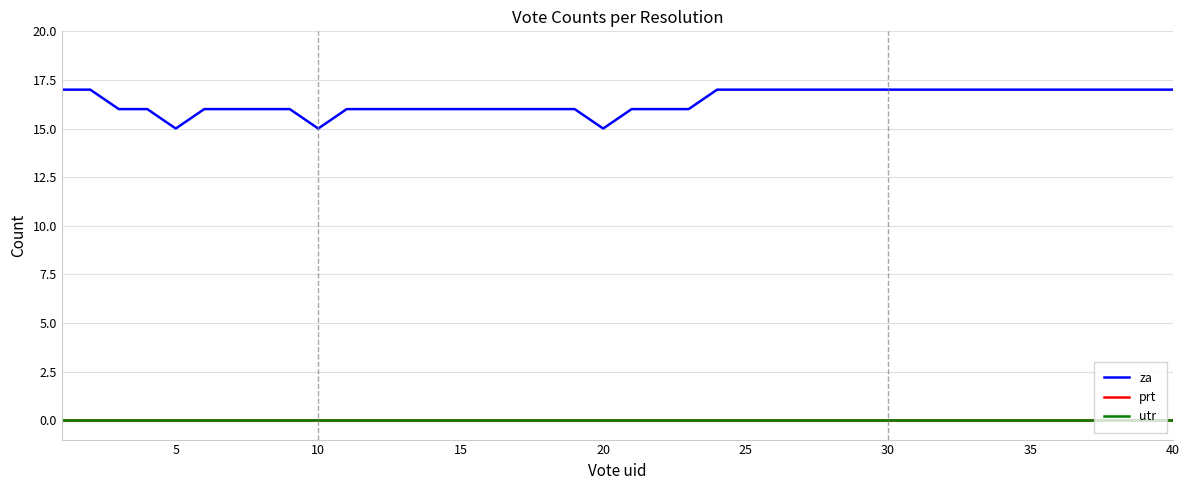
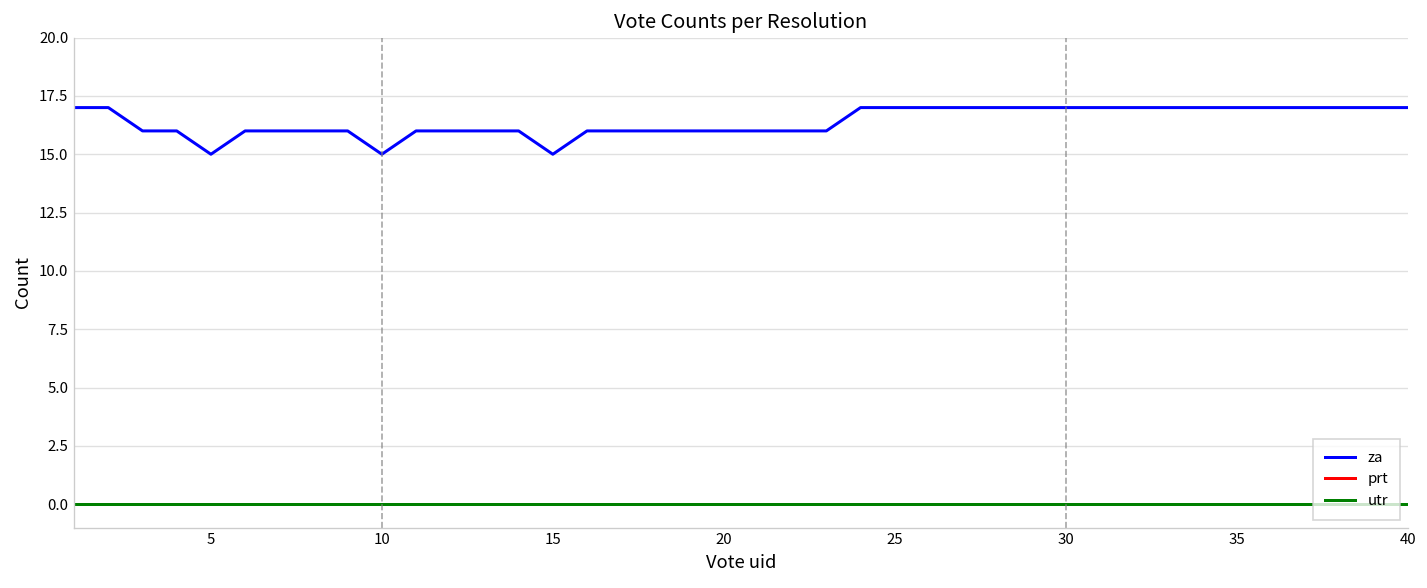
  {
    "za": {
      "5": 15,
      "10": 15,
-     "15": 16,
-     "20": 15,
+     "15": 15,
+     "20": 16,
      "25": 17,
      "30": 17,
      "35": 17,
      "40": 17
    },
    "utr": {
      "5": 0,
      "10": 0,
      "15": 0,
      "20": 0,
      "25": 0,
      "30": 0,
      "35": 0,
      "40": 0
    }
  }
